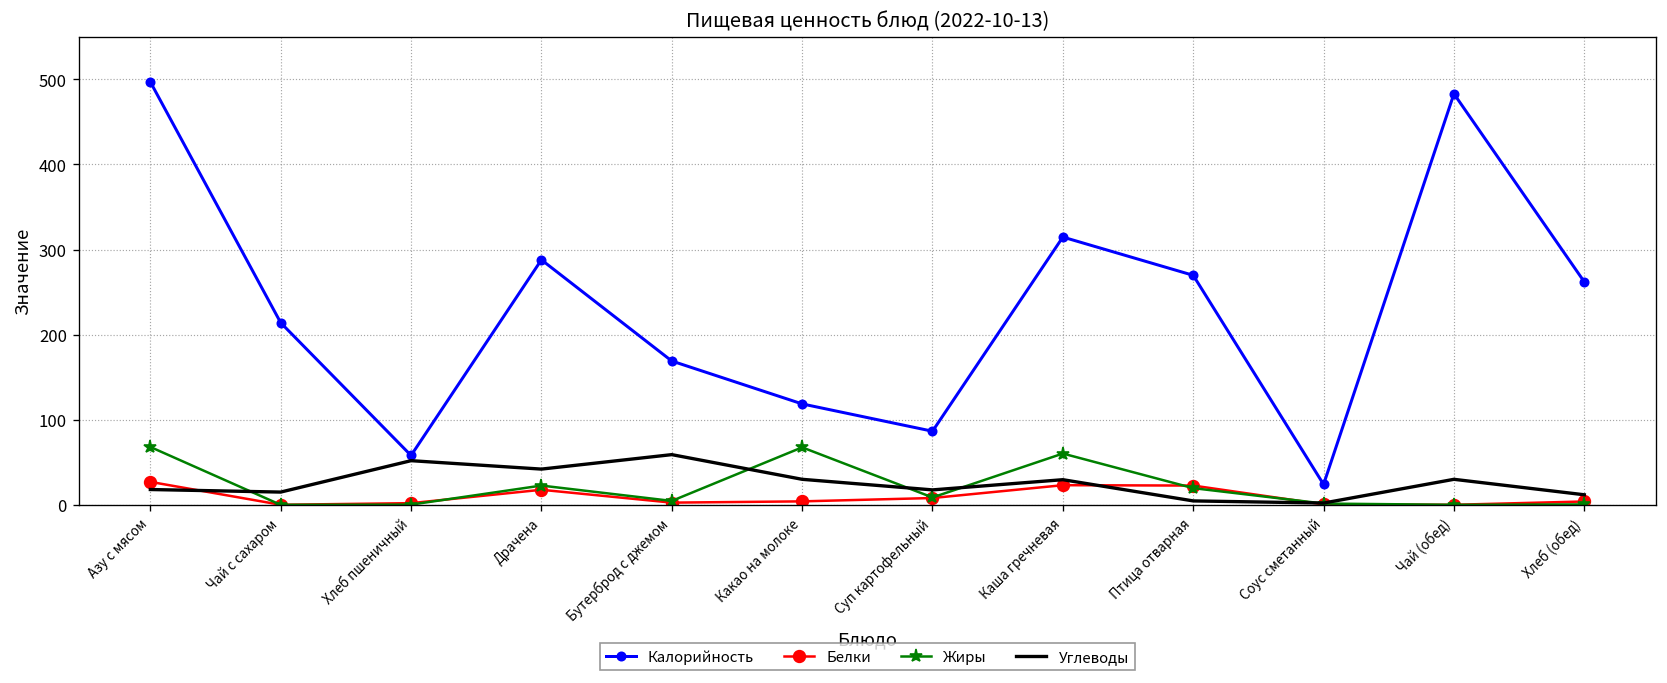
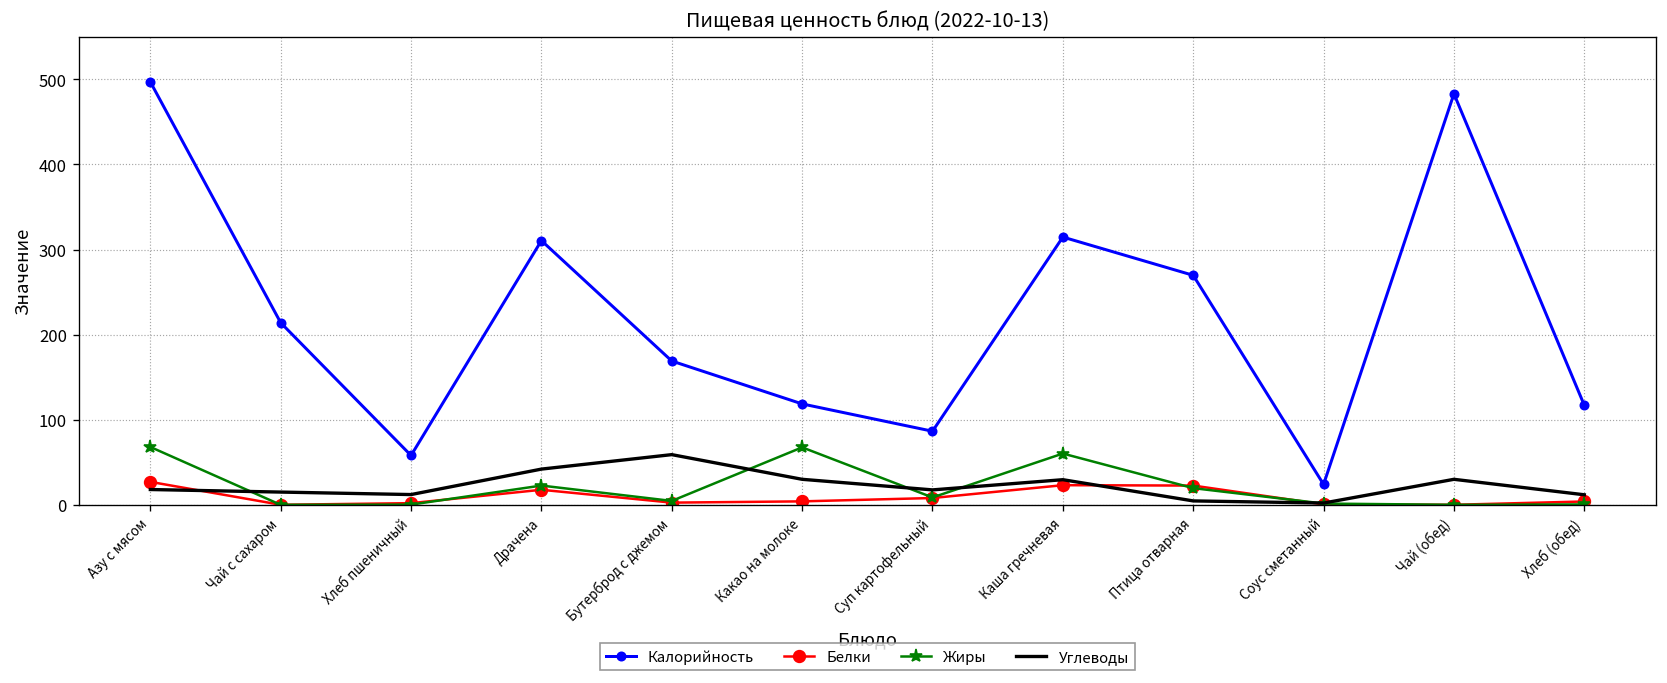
  {
    "Калорийность": {
      "Азу с мясом": 500,
      "Чай с сахаром": 210,
      "Хлеб пшеничный": 60,
-     "Драчена": 290,
+     "Драчена": 310,
      "Бутерброд с джемом": 170,
      "Какао на молоке": 120,
      "Суп картофельный": 90,
      "Каша гречневая": 310,
      "Птица отварная": 270,
      "Соус сметанный": 20,
      "Чай (обед)": 480,
-     "Хлеб (обед)": 260
+     "Хлеб (обед)": 120
    },
    "Белки": {
      "Азу с мясом": 30,
      "Драчена": 20,
      "Какао на молоке": 0,
      "Каша гречневая": 20
    },
    "Жиры": {
      "Азу с мясом": 70,
      "Драчена": 20,
      "Какао на молоке": 70,
      "Каша гречневая": 60
    },
    "Углеводы": {
      "Азу с мясом": 20,
      "Чай с сахаром": 20,
-     "Хлеб пшеничный": 50,
+     "Хлеб пшеничный": 10,
      "Драчена": 40,
      "Бутерброд с джемом": 60,
      "Какао на молоке": 30,
      "Суп картофельный": 20,
      "Каша гречневая": 30,
      "Птица отварная": 0,
      "Чай (обед)": 30,
      "Хлеб (обед)": 10
    }
  }
